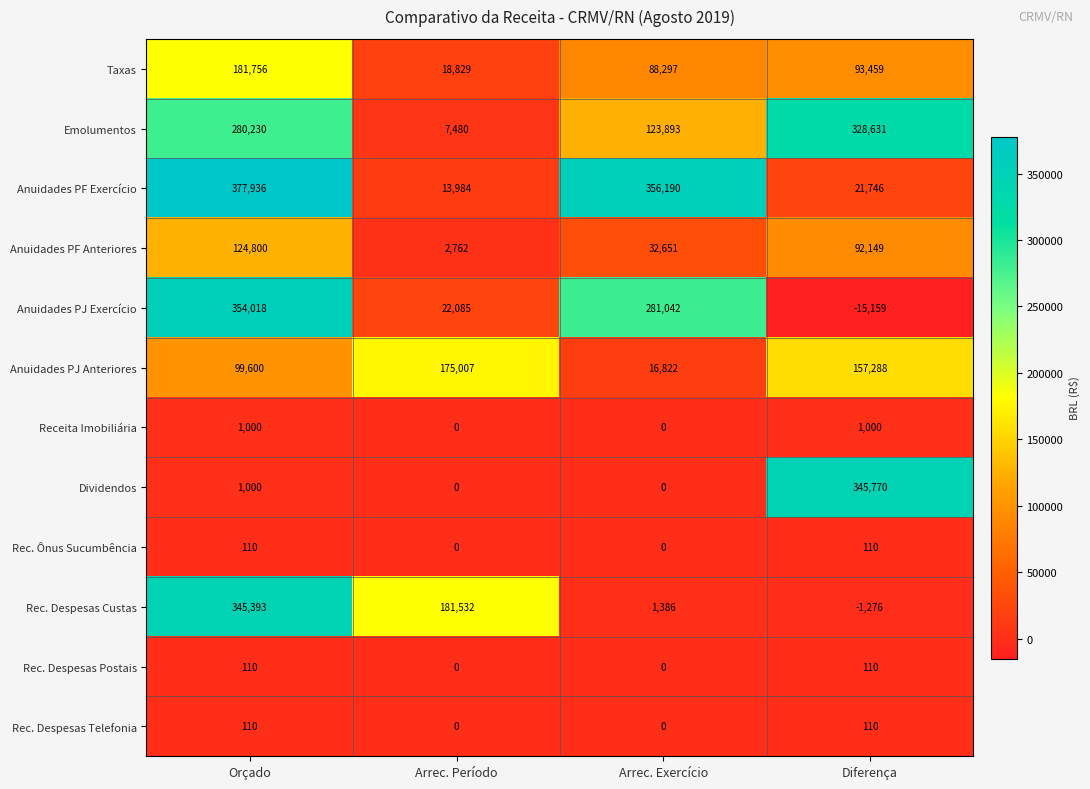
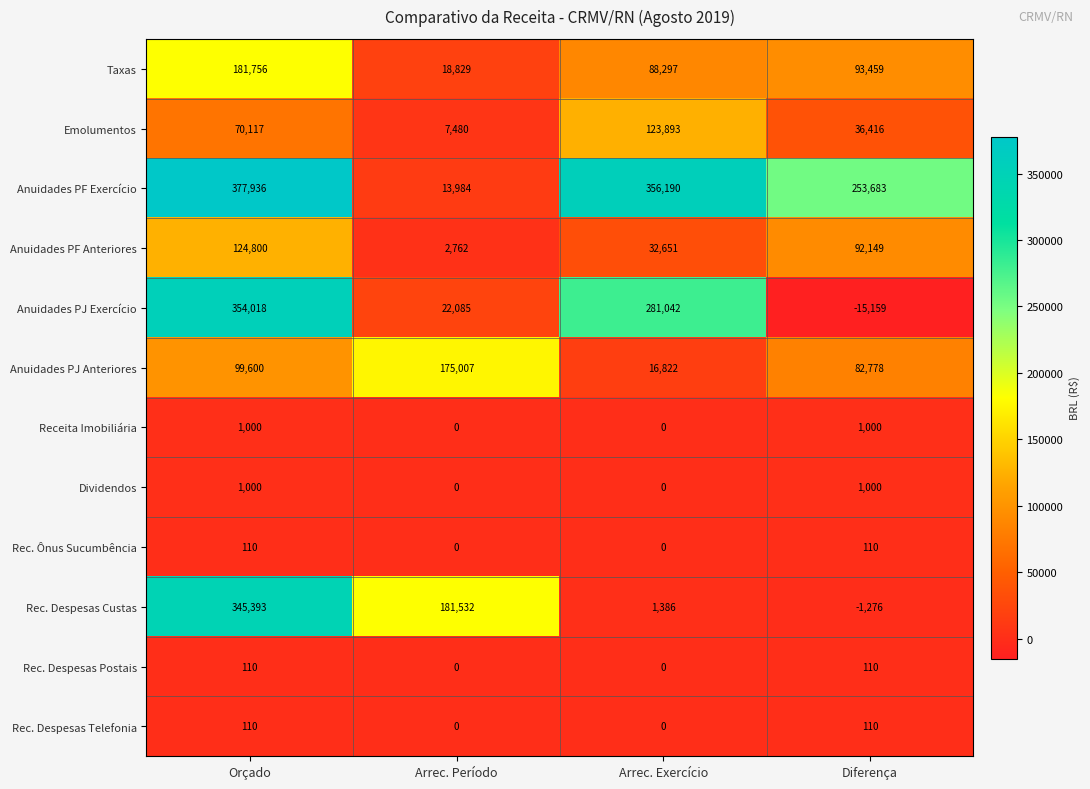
  {
    "Taxas": {
      "Orçado": "181,756",
      "Arrec. Período": "18,829",
      "Arrec. Exercício": "88,297",
      "Diferença": "93,459"
    },
    "Emolumentos": {
-     "Orçado": "280,230",
+     "Orçado": "70,117",
      "Arrec. Período": "7,480",
      "Arrec. Exercício": "123,893",
-     "Diferença": "328,631"
+     "Diferença": "36,416"
    },
    "Anuidades PF Exercício": {
      "Orçado": "377,936",
      "Arrec. Período": "13,984",
      "Arrec. Exercício": "356,190",
-     "Diferença": "21,746"
+     "Diferença": "253,683"
    },
    "Anuidades PF Anteriores": {
      "Orçado": "124,800",
      "Arrec. Período": "2,762",
      "Arrec. Exercício": "32,651",
      "Diferença": "92,149"
    },
    "Anuidades PJ Exercício": {
      "Orçado": "354,018",
      "Arrec. Período": "22,085",
      "Arrec. Exercício": "281,042",
      "Diferença": "-15,159"
    },
    "Anuidades PJ Anteriores": {
      "Orçado": "99,600",
      "Arrec. Período": "175,007",
      "Arrec. Exercício": "16,822",
-     "Diferença": "157,288"
+     "Diferença": "82,778"
    },
    "Receita Imobiliária": {
      "Orçado": "1,000",
      "Arrec. Período": "0",
      "Arrec. Exercício": "0",
      "Diferença": "1,000"
    },
    "Dividendos": {
      "Orçado": "1,000",
      "Arrec. Período": "0",
      "Arrec. Exercício": "0",
-     "Diferença": "345,770"
+     "Diferença": "1,000"
    },
    "Rec. Ônus Sucumbência": {
      "Orçado": "110",
      "Arrec. Período": "0",
      "Arrec. Exercício": "0",
      "Diferença": "110"
    },
    "Rec. Despesas Custas": {
      "Orçado": "345,393",
      "Arrec. Período": "181,532",
      "Arrec. Exercício": "1,386",
      "Diferença": "-1,276"
    },
    "Rec. Despesas Postais": {
      "Orçado": "110",
      "Arrec. Período": "0",
      "Arrec. Exercício": "0",
      "Diferença": "110"
    },
    "Rec. Despesas Telefonia": {
      "Orçado": "110",
      "Arrec. Período": "0",
      "Arrec. Exercício": "0",
      "Diferença": "110"
    }
  }
